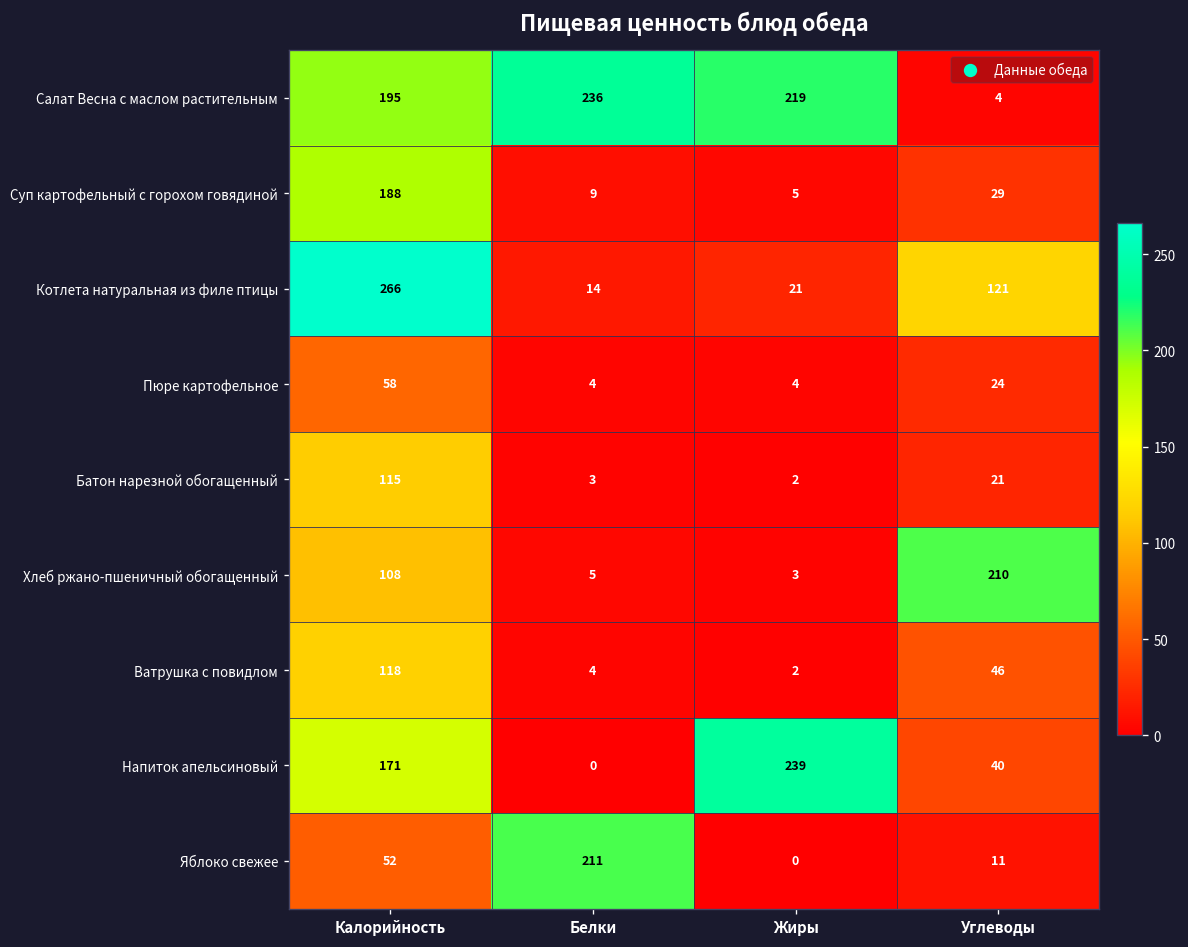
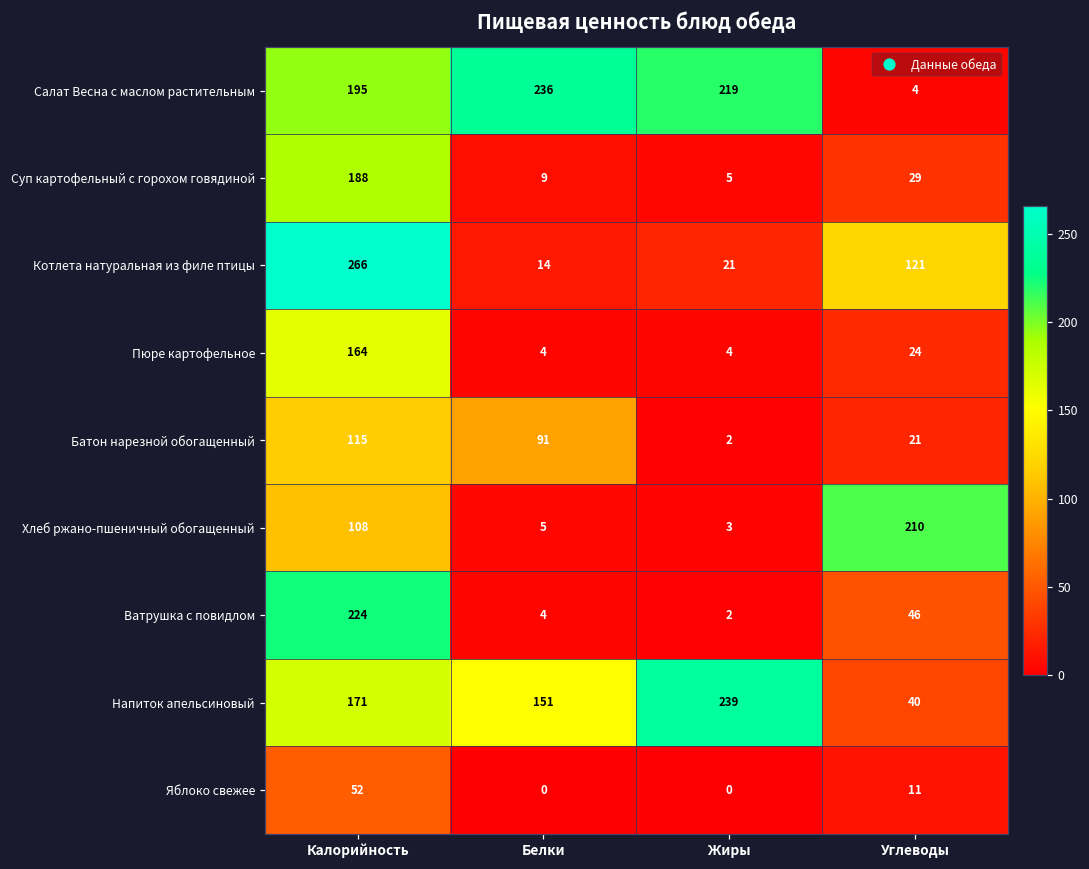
  {
    "Салат Весна с маслом растительным": {
      "Калорийность": 195,
      "Белки": 236,
      "Жиры": 219,
      "Углеводы": 4
    },
    "Суп картофельный с горохом говядиной": {
      "Калорийность": 188,
      "Белки": 9,
      "Жиры": 5,
      "Углеводы": 29
    },
    "Котлета натуральная из филе птицы": {
      "Калорийность": 266,
      "Белки": 14,
      "Жиры": 21,
      "Углеводы": 121
    },
    "Пюре картофельное": {
-     "Калорийность": 58,
+     "Калорийность": 164,
      "Белки": 4,
      "Жиры": 4,
      "Углеводы": 24
    },
    "Батон нарезной обогащенный": {
      "Калорийность": 115,
-     "Белки": 3,
+     "Белки": 91,
      "Жиры": 2,
      "Углеводы": 21
    },
    "Хлеб ржано-пшеничный обогащенный": {
      "Калорийность": 108,
      "Белки": 5,
      "Жиры": 3,
      "Углеводы": 210
    },
    "Ватрушка с повидлом": {
-     "Калорийность": 118,
+     "Калорийность": 224,
      "Белки": 4,
      "Жиры": 2,
      "Углеводы": 46
    },
    "Напиток апельсиновый": {
      "Калорийность": 171,
-     "Белки": 0,
+     "Белки": 151,
      "Жиры": 239,
      "Углеводы": 40
    },
    "Яблоко свежее": {
      "Калорийность": 52,
-     "Белки": 211,
+     "Белки": 0,
      "Жиры": 0,
      "Углеводы": 11
    }
  }
